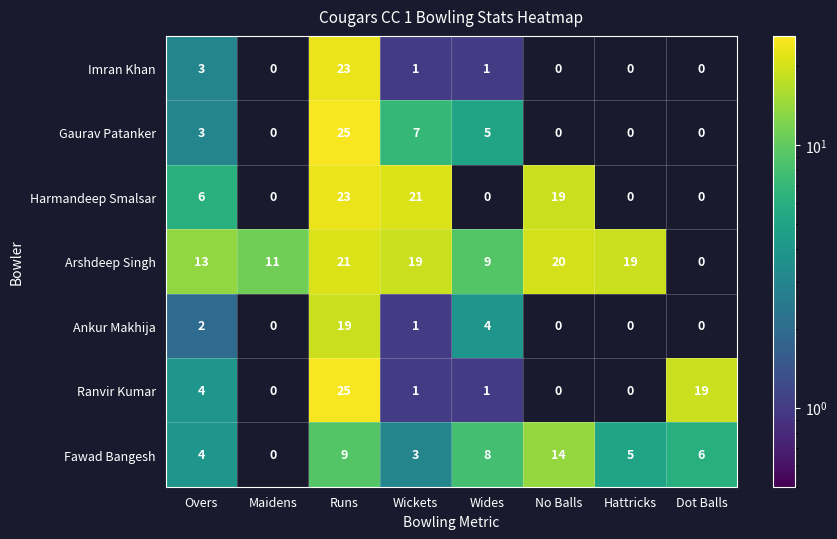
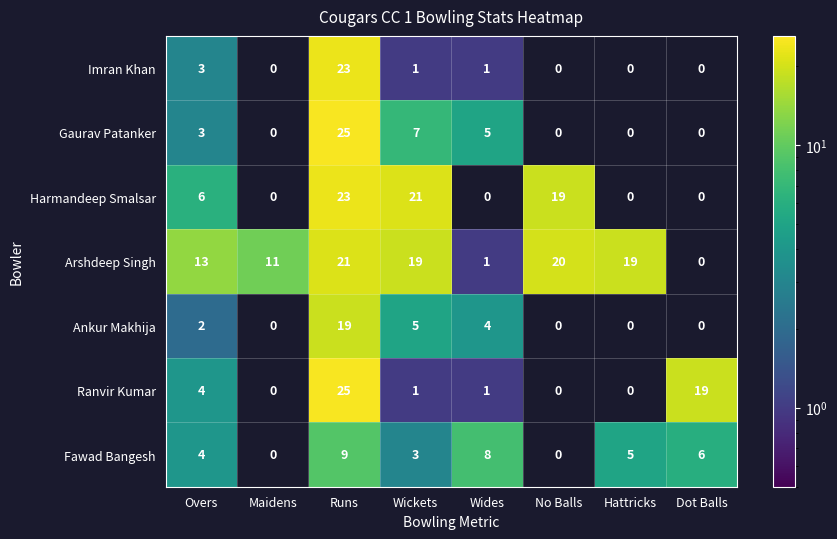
  {
    "Imran Khan": {
      "Overs": 3,
      "Maidens": 0,
      "Runs": 23,
      "Wickets": 1,
      "Wides": 1,
      "No Balls": 0,
      "Hattricks": 0,
      "Dot Balls": 0
    },
    "Gaurav Patanker": {
      "Overs": 3,
      "Maidens": 0,
      "Runs": 25,
      "Wickets": 7,
      "Wides": 5,
      "No Balls": 0,
      "Hattricks": 0,
      "Dot Balls": 0
    },
    "Harmandeep Smalsar": {
      "Overs": 6,
      "Maidens": 0,
      "Runs": 23,
      "Wickets": 21,
      "Wides": 0,
      "No Balls": 19,
      "Hattricks": 0,
      "Dot Balls": 0
    },
    "Arshdeep Singh": {
      "Overs": 13,
      "Maidens": 11,
      "Runs": 21,
      "Wickets": 19,
-     "Wides": 9,
+     "Wides": 1,
      "No Balls": 20,
      "Hattricks": 19,
      "Dot Balls": 0
    },
    "Ankur Makhija": {
      "Overs": 2,
      "Maidens": 0,
      "Runs": 19,
-     "Wickets": 1,
+     "Wickets": 5,
      "Wides": 4,
      "No Balls": 0,
      "Hattricks": 0,
      "Dot Balls": 0
    },
    "Ranvir Kumar": {
      "Overs": 4,
      "Maidens": 0,
      "Runs": 25,
      "Wickets": 1,
      "Wides": 1,
      "No Balls": 0,
      "Hattricks": 0,
      "Dot Balls": 19
    },
    "Fawad Bangesh": {
      "Overs": 4,
      "Maidens": 0,
      "Runs": 9,
      "Wickets": 3,
      "Wides": 8,
-     "No Balls": 14,
+     "No Balls": 0,
      "Hattricks": 5,
      "Dot Balls": 6
    }
  }
